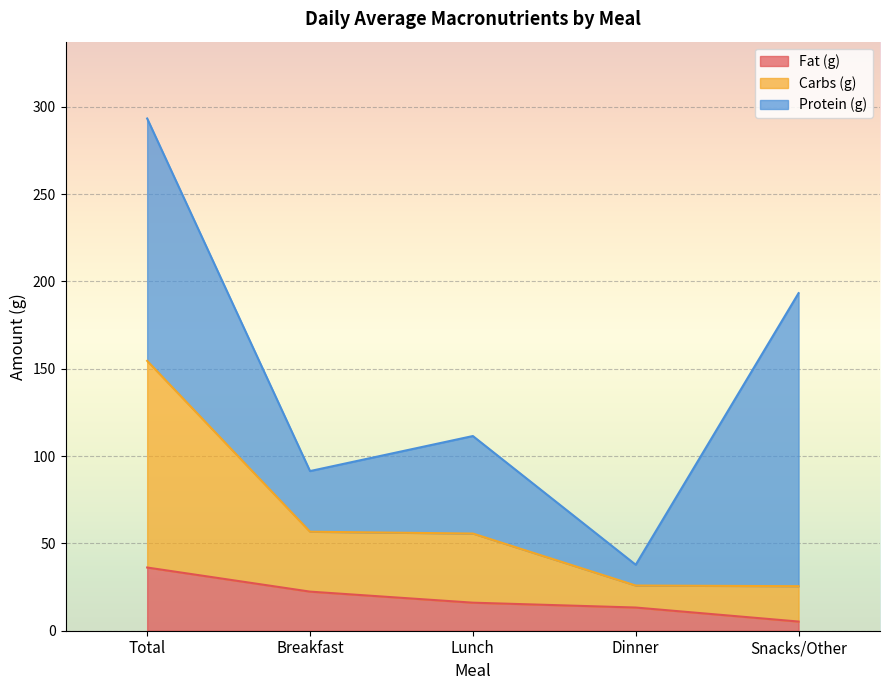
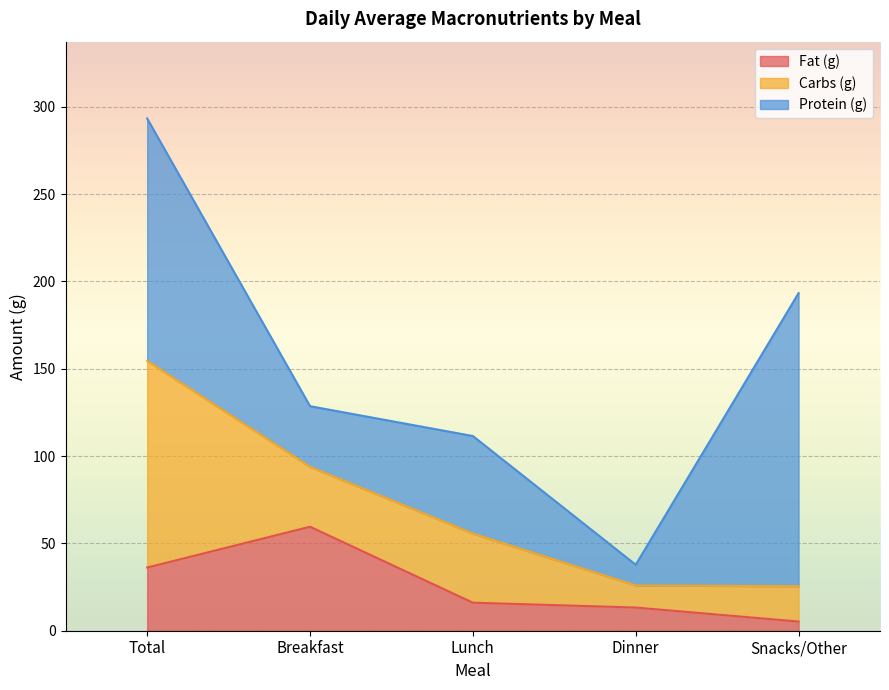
  {
    "Fat (g)": {
      "Total": 36,
-     "Breakfast": 22,
+     "Breakfast": 60,
      "Lunch": 16,
      "Dinner": 13,
      "Snacks/Other": 5
    },
    "Carbs (g)": {
      "Total": 118,
      "Breakfast": 34,
      "Lunch": 40,
      "Dinner": 13,
      "Snacks/Other": 20
    },
    "Protein (g)": {
      "Total": 139,
      "Breakfast": 35,
      "Lunch": 56,
      "Dinner": 12,
      "Snacks/Other": 168
    }
  }
